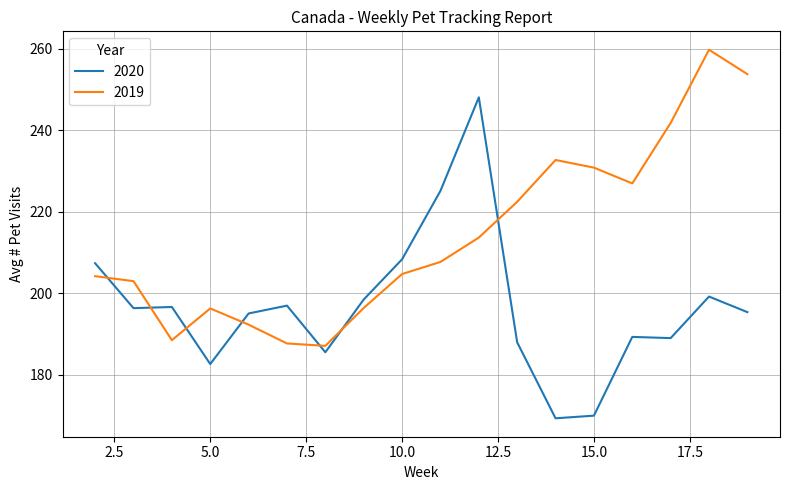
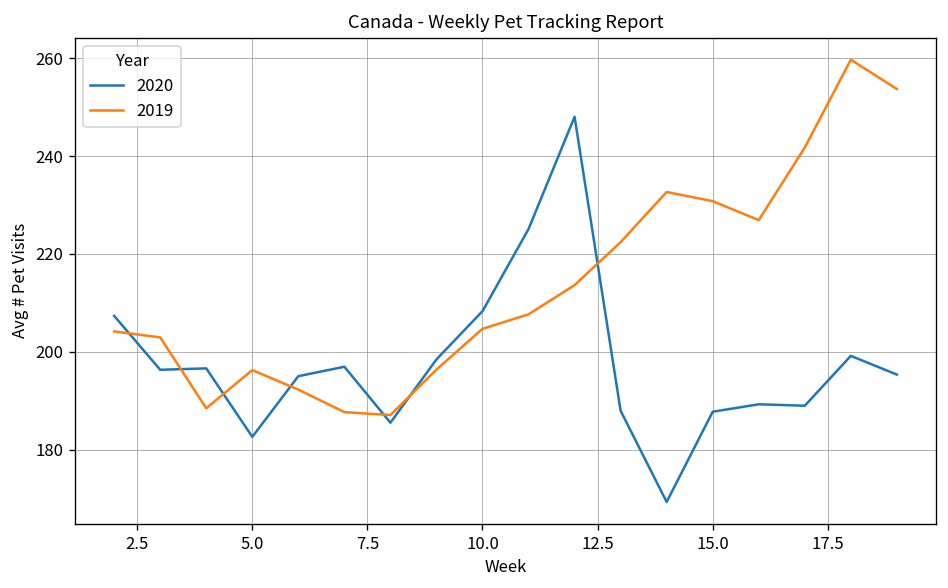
  {
    "2020": {
      "5.0": 183,
      "10.0": 208,
-     "15.0": 170
+     "15.0": 188
    },
    "2019": {
      "5.0": 196,
      "10.0": 205,
      "15.0": 231
    }
  }
